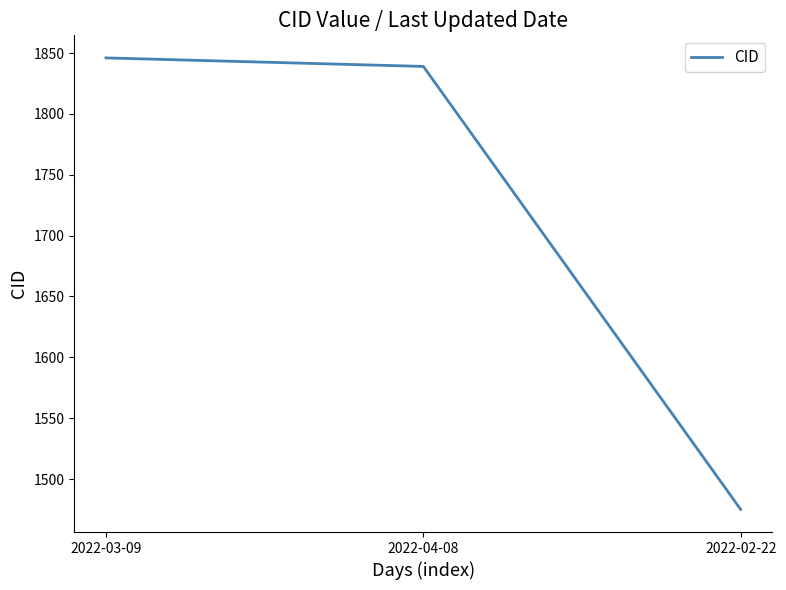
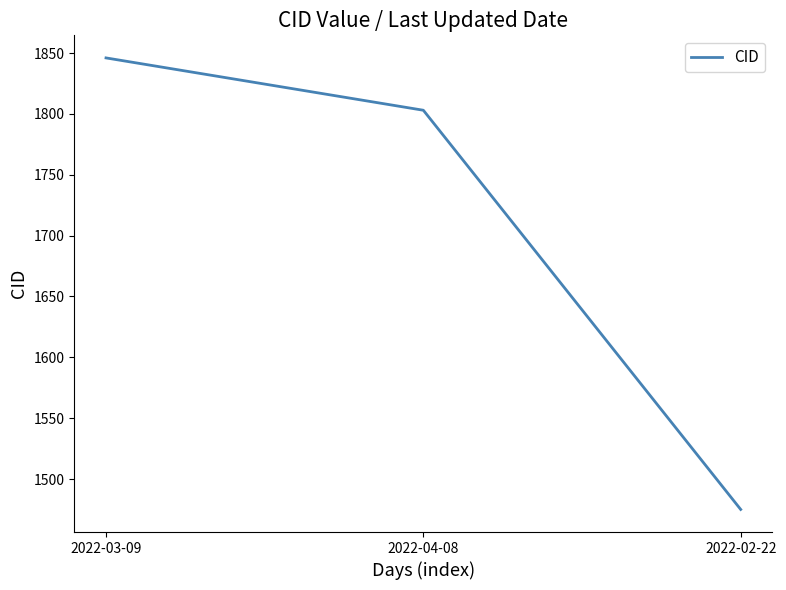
  {
    "2022-03-09": 1846,
-   "2022-04-08": 1839,
+   "2022-04-08": 1803,
    "2022-02-22": 1475
  }
